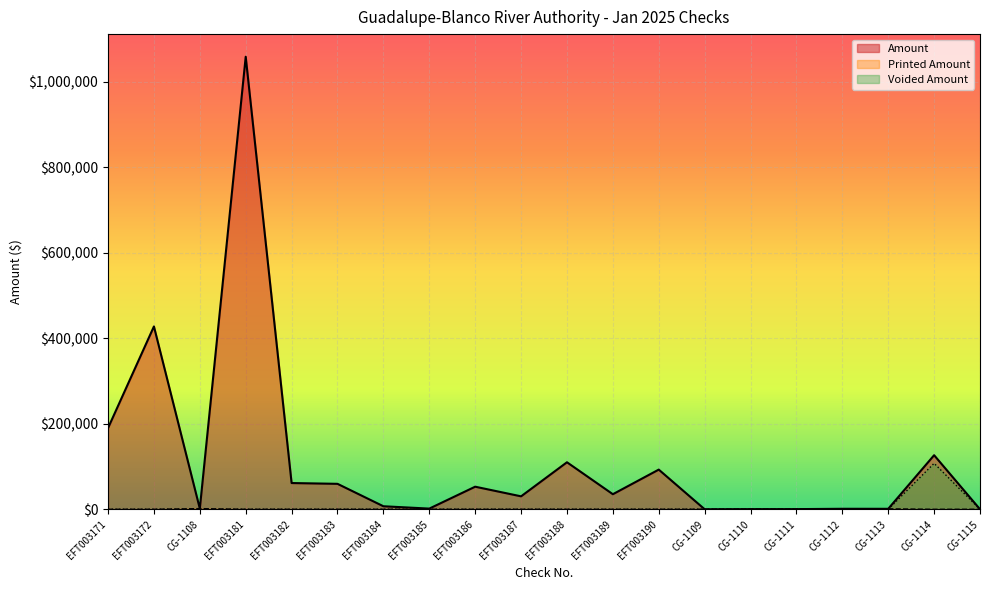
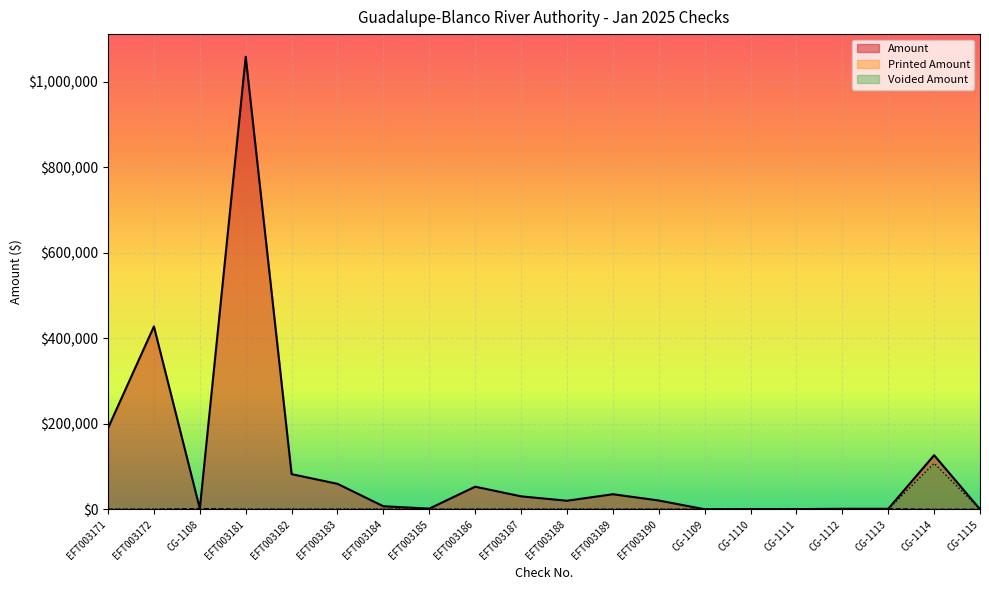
  {
    "Amount": {
      "EFT003171": "$190,000",
      "EFT003172": "$430,000",
      "EFT003181": "$1,060,000",
-     "EFT003182": "$60,000",
+     "EFT003182": "$80,000",
      "EFT003183": "$60,000",
      "EFT003184": "$10,000",
      "EFT003186": "$50,000",
      "EFT003187": "$30,000",
-     "EFT003188": "$110,000",
+     "EFT003188": "$20,000",
      "EFT003189": "$40,000",
-     "EFT003190": "$90,000",
+     "EFT003190": "$20,000",
      "CG-1114": "$130,000"
    },
    "Printed Amount": {
      "CG-1114": "$0"
    },
    "Voided Amount": {
      "CG-1114": "$110,000"
    }
  }
